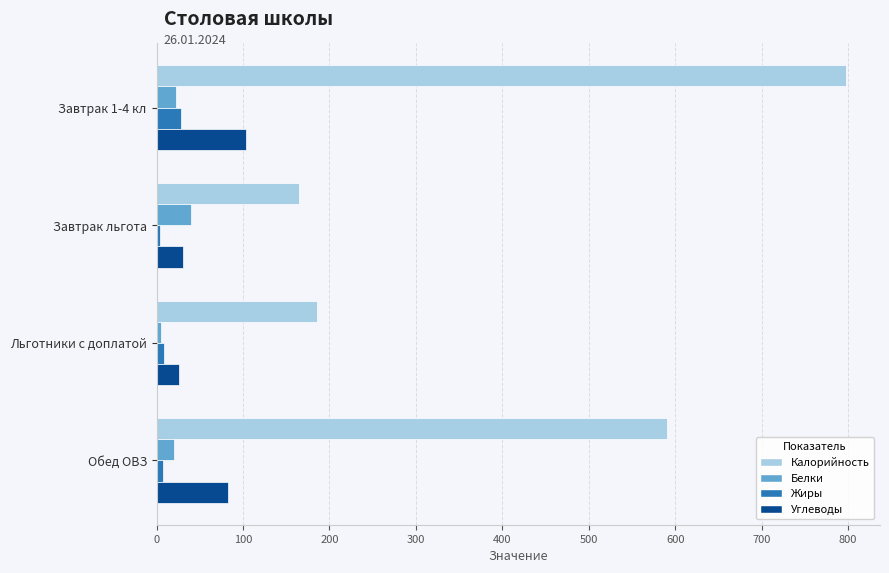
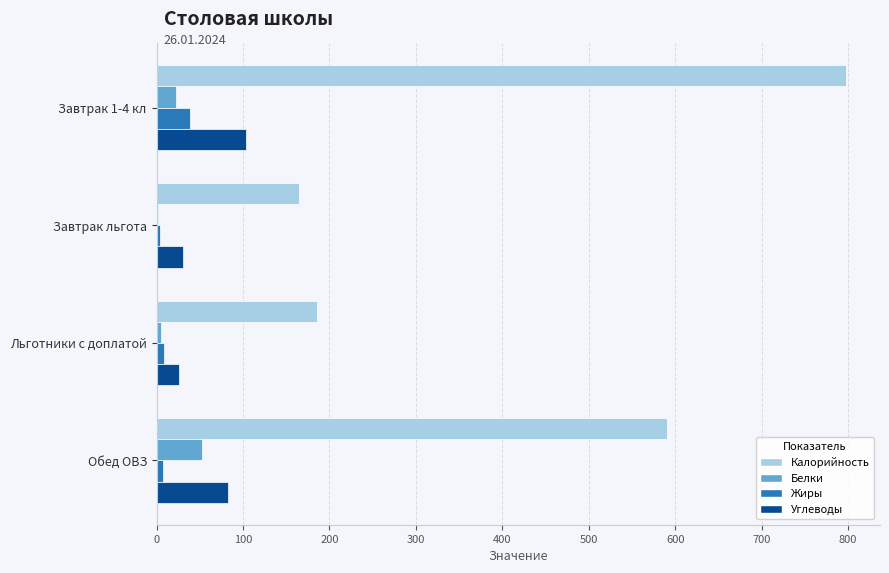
  {
    "Калорийность": {
      "Завтрак 1-4 кл": 800,
      "Завтрак льгота": 170,
      "Льготники с доплатой": 190,
      "Обед ОВЗ": 590
    },
    "Белки": {
      "Завтрак 1-4 кл": 20,
-     "Завтрак льгота": 40,
+     "Завтрак льгота": 0,
      "Льготники с доплатой": 10,
-     "Обед ОВЗ": 20
+     "Обед ОВЗ": 50
    },
    "Жиры": {
-     "Завтрак 1-4 кл": 30,
+     "Завтрак 1-4 кл": 40,
      "Завтрак льгота": 0,
      "Льготники с доплатой": 10,
      "Обед ОВЗ": 10
    },
    "Углеводы": {
      "Завтрак 1-4 кл": 100,
      "Завтрак льгота": 30,
      "Льготники с доплатой": 30,
      "Обед ОВЗ": 80
    }
  }
